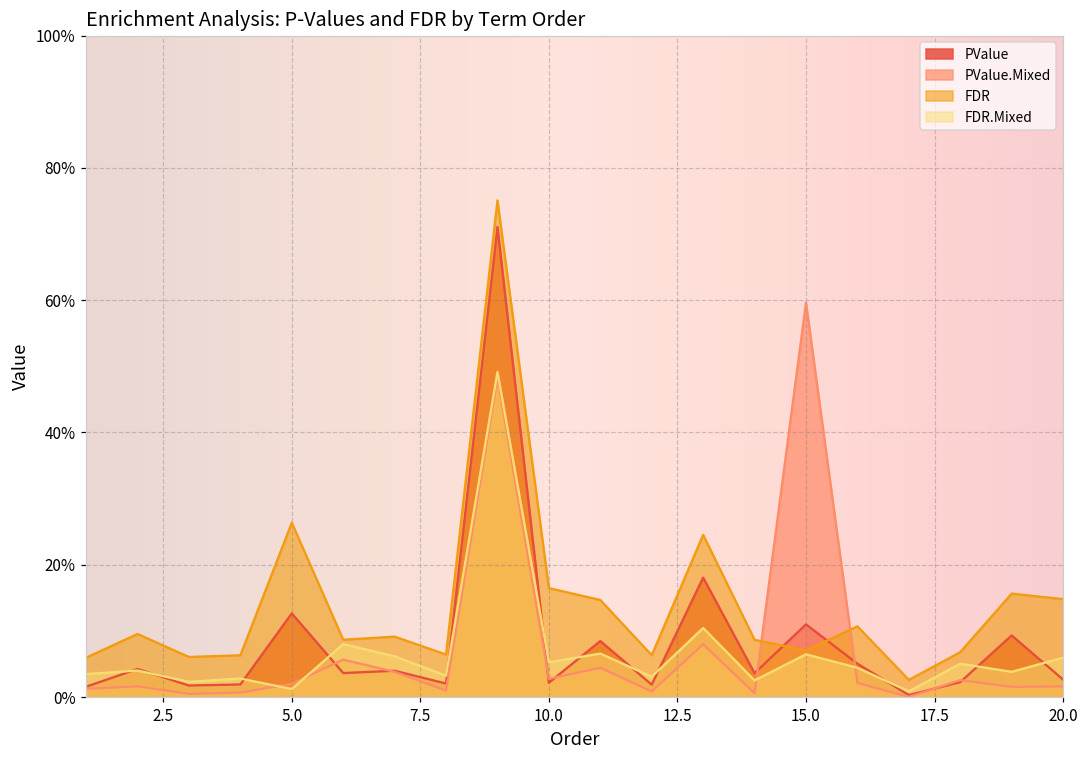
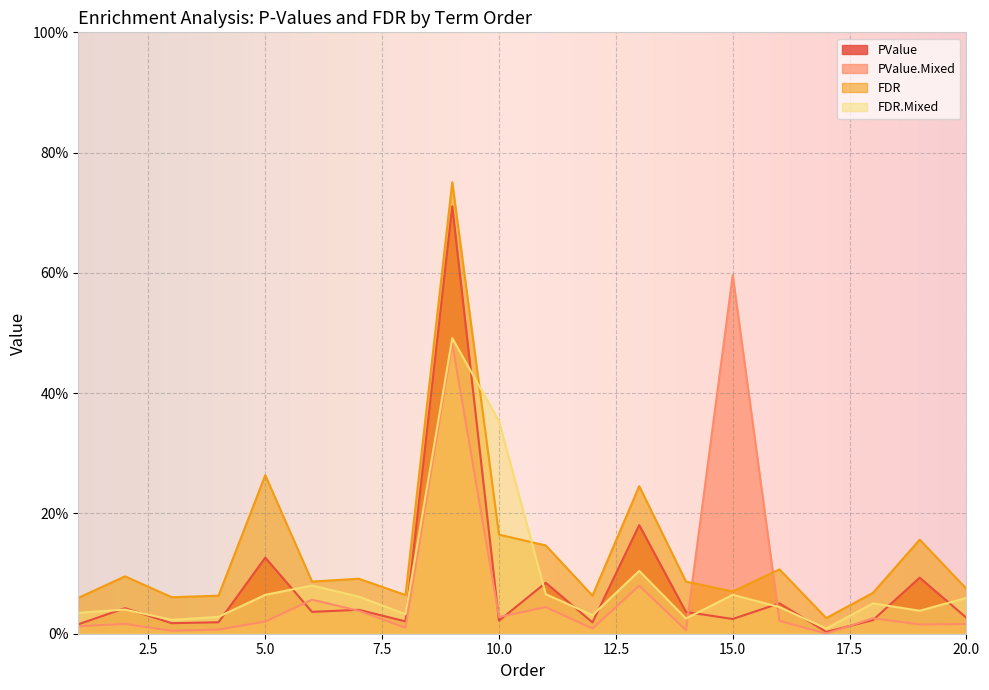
  {
    "PValue": {
      "5.0": "13%",
      "10.0": "2%",
-     "15.0": "11%",
+     "15.0": "2%",
      "20.0": "3%"
    },
    "PValue.Mixed": {
      "5.0": "2%",
      "10.0": "3%",
      "15.0": "60%",
      "20.0": "2%"
    },
    "FDR": {
      "5.0": "26%",
      "10.0": "16%",
      "15.0": "7%",
-     "20.0": "15%"
+     "20.0": "7%"
    },
    "FDR.Mixed": {
-     "5.0": "1%",
-     "10.0": "5%",
+     "5.0": "6%",
+     "10.0": "35%",
      "15.0": "6%",
      "20.0": "6%"
    }
  }
